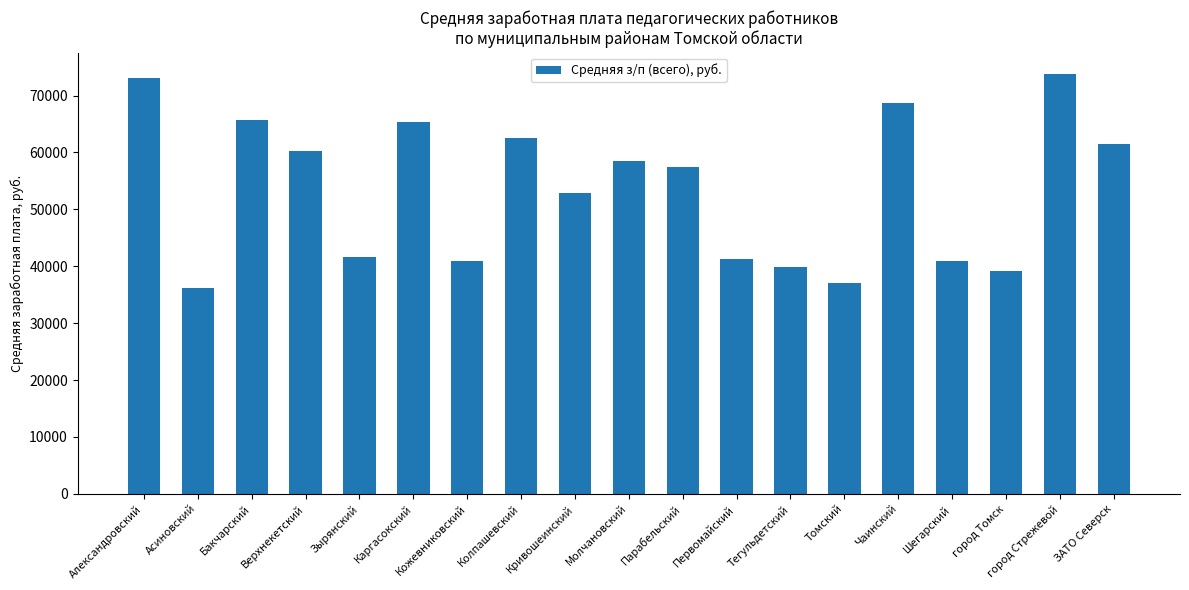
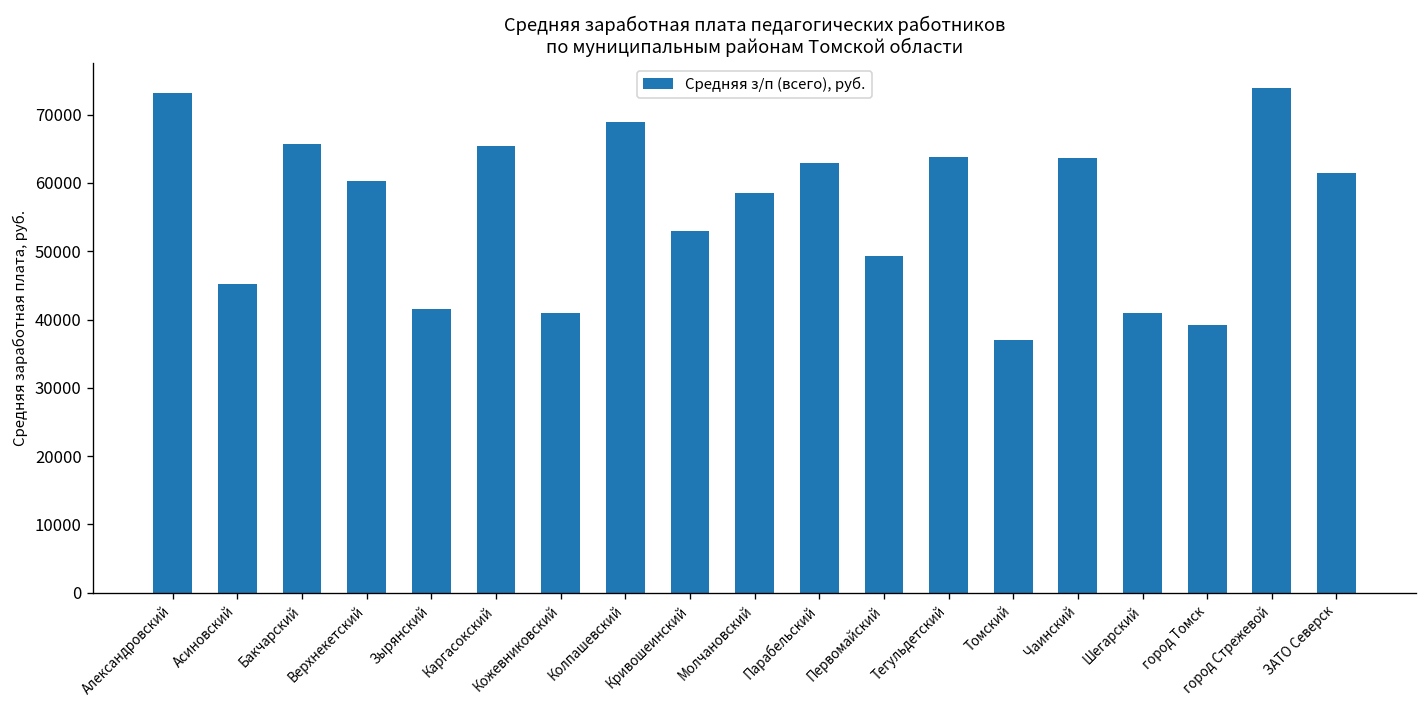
  {
    "Александровский": 73000,
-   "Асиновский": 36000,
+   "Асиновский": 45000,
    "Бакчарский": 66000,
    "Верхнекетский": 60000,
    "Зырянский": 42000,
    "Каргасокский": 65000,
    "Кожевниковский": 41000,
-   "Колпашевский": 63000,
+   "Колпашевский": 69000,
    "Кривошеинский": 53000,
    "Молчановский": 59000,
-   "Парабельский": 58000,
-   "Первомайский": 41000,
-   "Тегульдетский": 40000,
+   "Парабельский": 63000,
+   "Первомайский": 49000,
+   "Тегульдетский": 64000,
    "Томский": 37000,
-   "Чаинский": 69000,
+   "Чаинский": 64000,
    "Шегарский": 41000,
    "город Томск": 39000,
    "город Стрежевой": 74000,
    "ЗАТО Северск": 61000
  }
